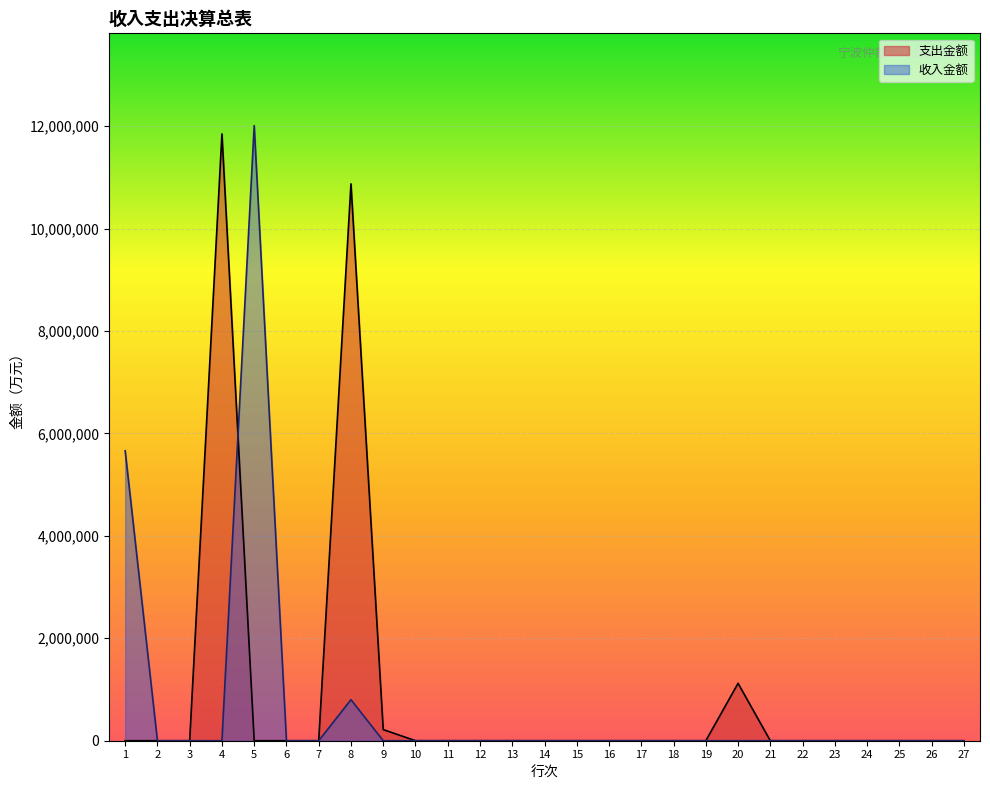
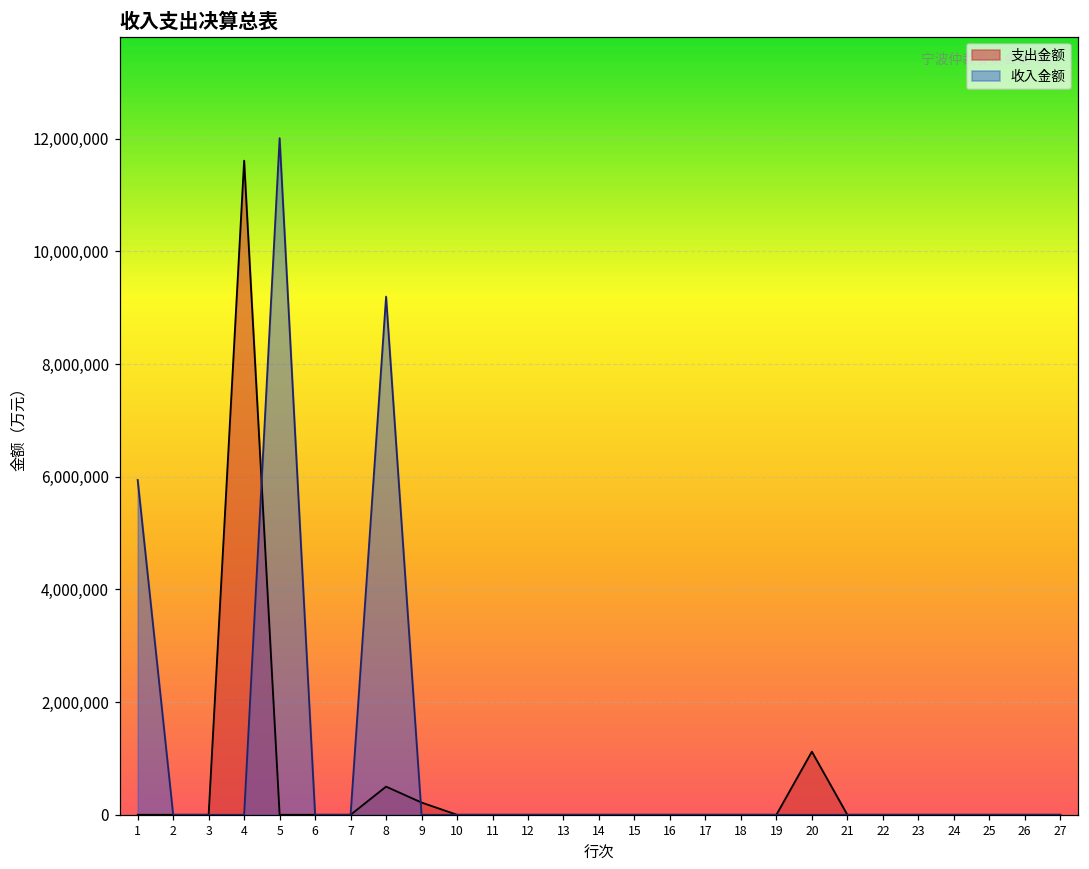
  {
    "支出金额": {
      "1": "0",
-     "4": "11,800,000",
+     "4": "11,600,000",
      "5": "0",
-     "8": "10,900,000",
+     "8": "500,000",
      "9": "200,000",
      "20": "1,100,000"
    },
    "收入金额": {
-     "1": "5,700,000",
+     "1": "5,900,000",
      "4": "0",
      "5": "12,000,000",
-     "8": "800,000",
+     "8": "9,200,000",
      "9": "0",
      "20": "0"
    }
  }
